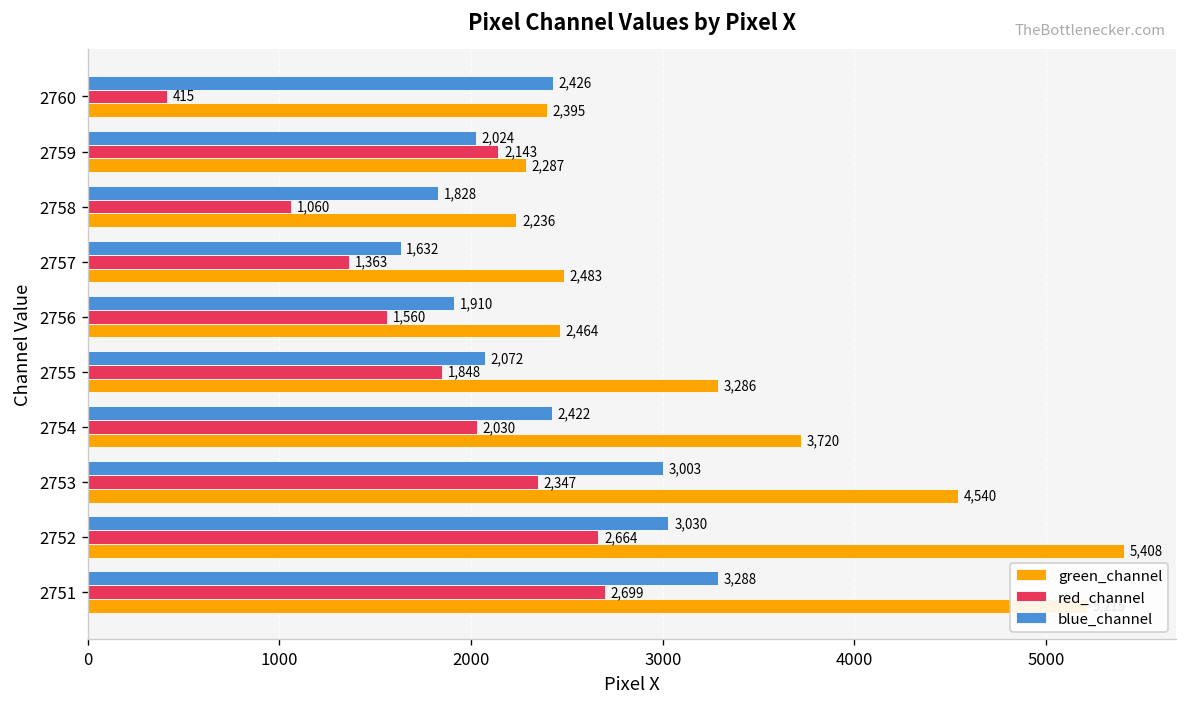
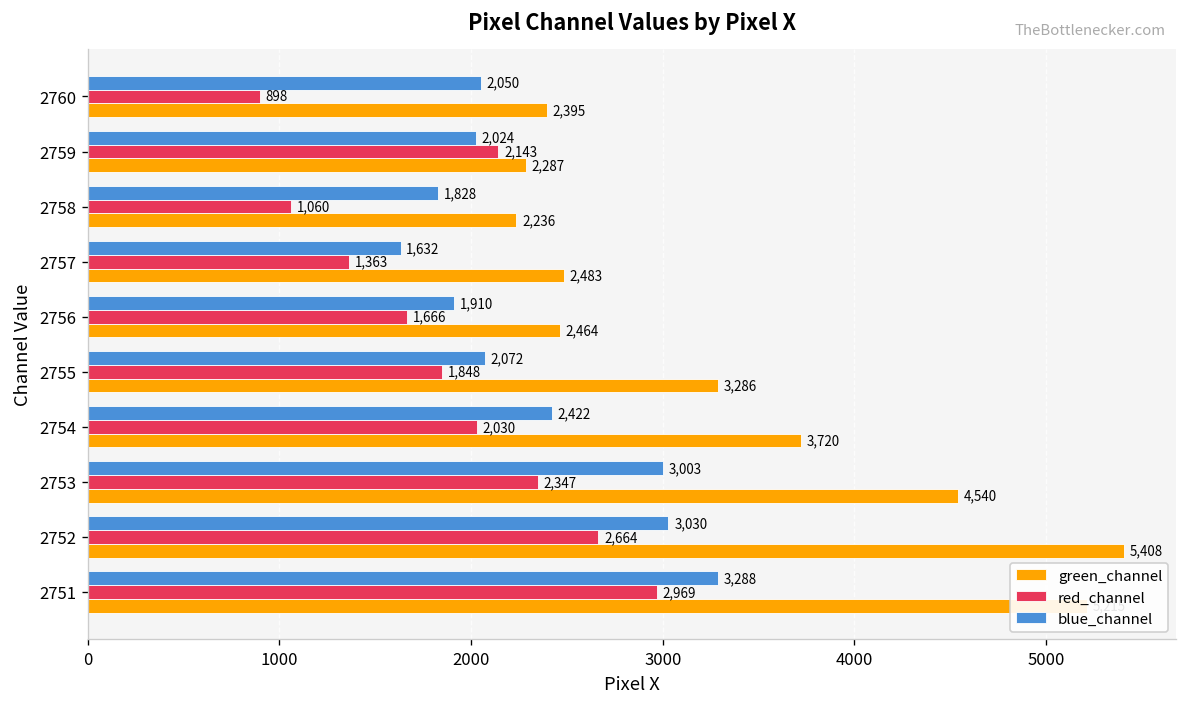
  {
    "green_channel": {
      "2760": "2,395",
      "2759": "2,287",
      "2758": "2,236",
      "2757": "2,483",
      "2756": "2,464",
      "2755": "3,286",
      "2754": "3,720",
      "2753": "4,540",
      "2752": "5,408"
    },
    "red_channel": {
-     "2760": "415",
+     "2760": "898",
      "2759": "2,143",
      "2758": "1,060",
      "2757": "1,363",
-     "2756": "1,560",
+     "2756": "1,666",
      "2755": "1,848",
      "2754": "2,030",
      "2753": "2,347",
      "2752": "2,664",
-     "2751": "2,699"
+     "2751": "2,969"
    },
    "blue_channel": {
-     "2760": "2,426",
+     "2760": "2,050",
      "2759": "2,024",
      "2758": "1,828",
      "2757": "1,632",
      "2756": "1,910",
      "2755": "2,072",
      "2754": "2,422",
      "2753": "3,003",
      "2752": "3,030",
      "2751": "3,288"
    }
  }
